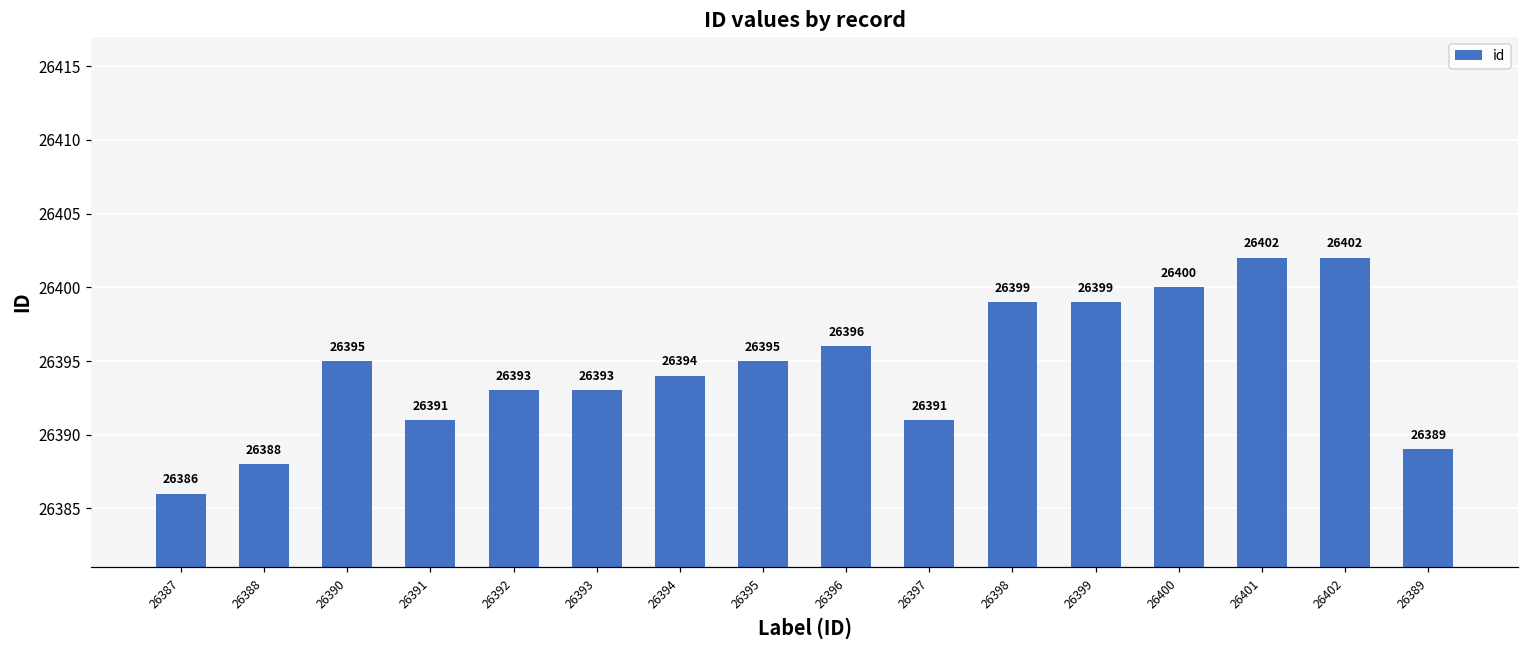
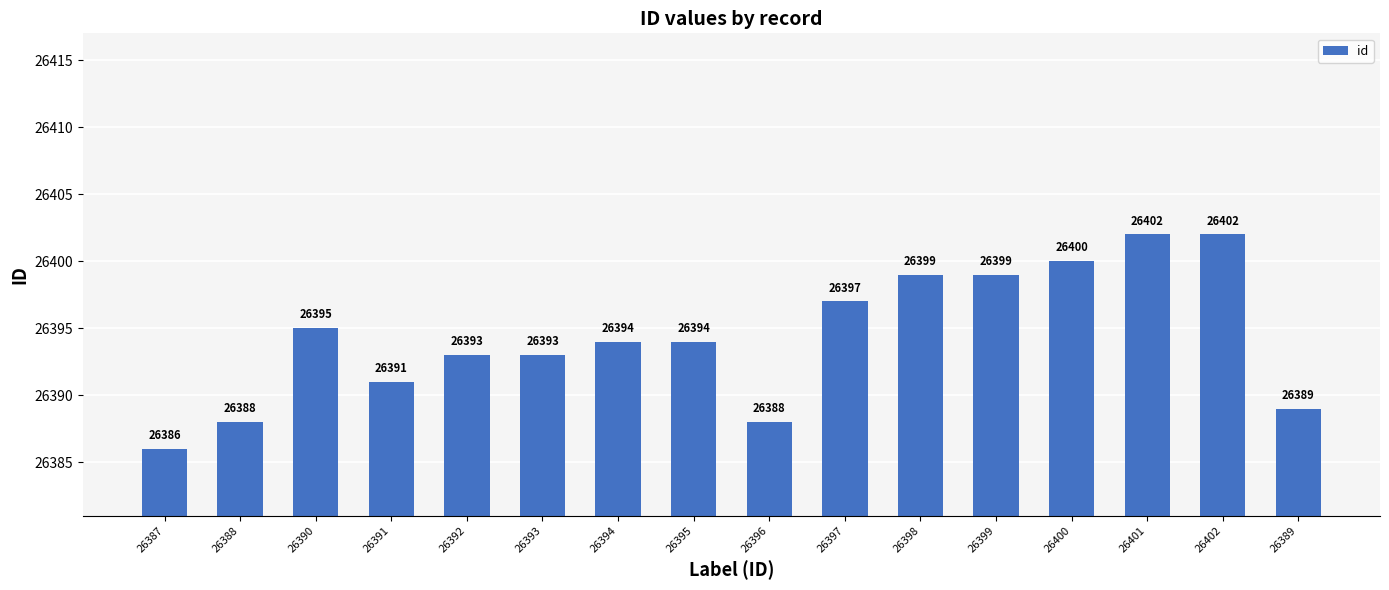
  {
    "26387": 26386,
    "26388": 26388,
    "26390": 26395,
    "26391": 26391,
    "26392": 26393,
    "26393": 26393,
    "26394": 26394,
-   "26395": 26395,
-   "26396": 26396,
-   "26397": 26391,
+   "26395": 26394,
+   "26396": 26388,
+   "26397": 26397,
    "26398": 26399,
    "26399": 26399,
    "26400": 26400,
    "26401": 26402,
    "26402": 26402,
    "26389": 26389
  }
